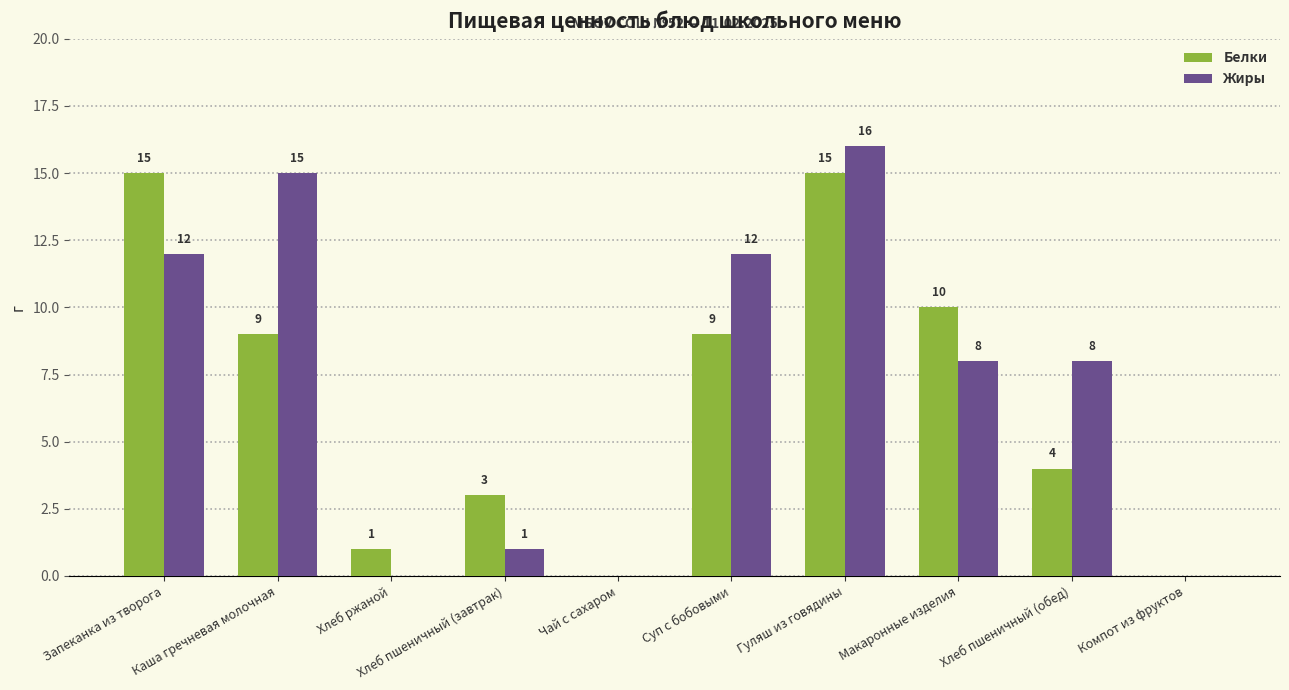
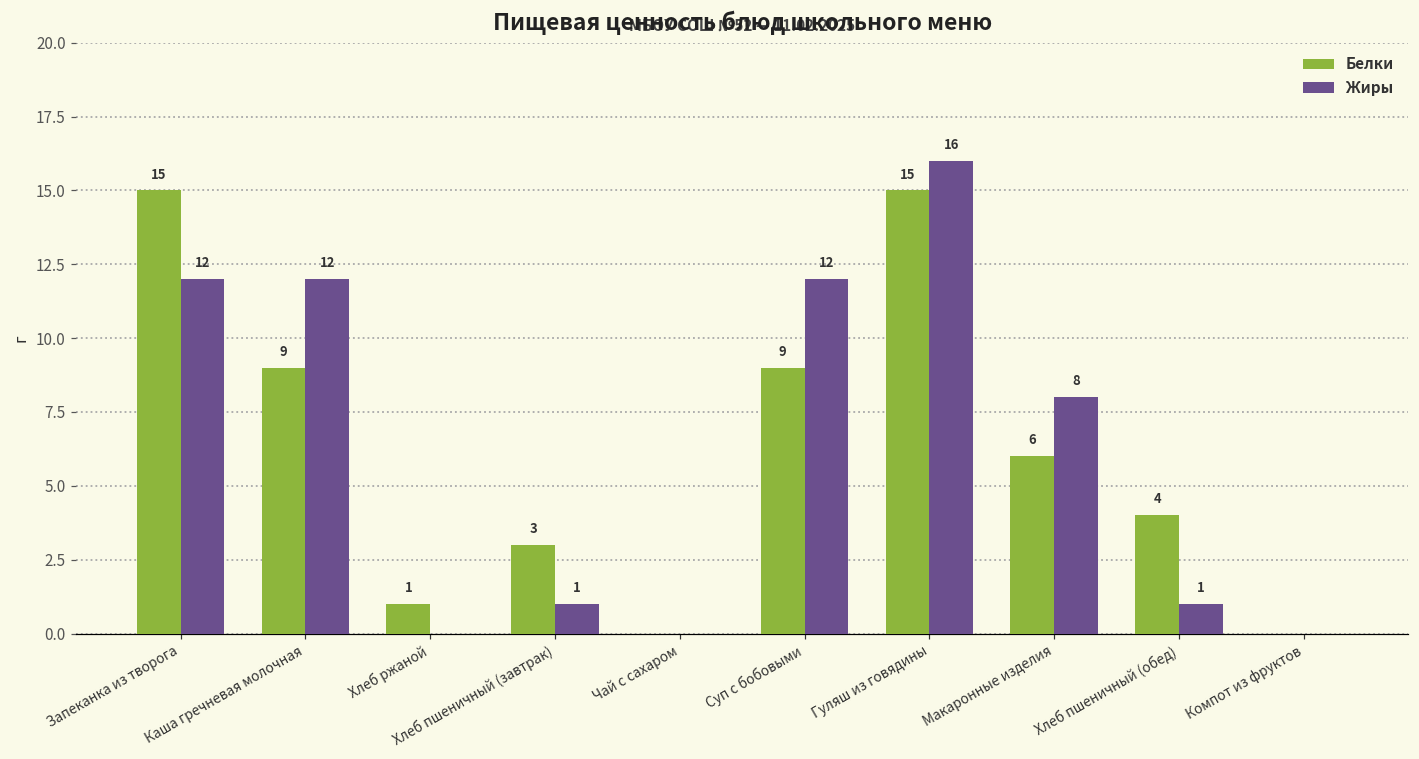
  {
    "Белки": {
      "Запеканка из творога": 15,
      "Каша гречневая молочная": 9,
      "Хлеб ржаной": 1,
      "Хлеб пшеничный (завтрак)": 3,
      "Суп с бобовыми": 9,
      "Гуляш из говядины": 15,
-     "Макаронные изделия": 10,
+     "Макаронные изделия": 6,
      "Хлеб пшеничный (обед)": 4
    },
    "Жиры": {
      "Запеканка из творога": 12,
-     "Каша гречневая молочная": 15,
+     "Каша гречневая молочная": 12,
      "Хлеб пшеничный (завтрак)": 1,
      "Суп с бобовыми": 12,
      "Гуляш из говядины": 16,
      "Макаронные изделия": 8,
-     "Хлеб пшеничный (обед)": 8
+     "Хлеб пшеничный (обед)": 1
    }
  }
